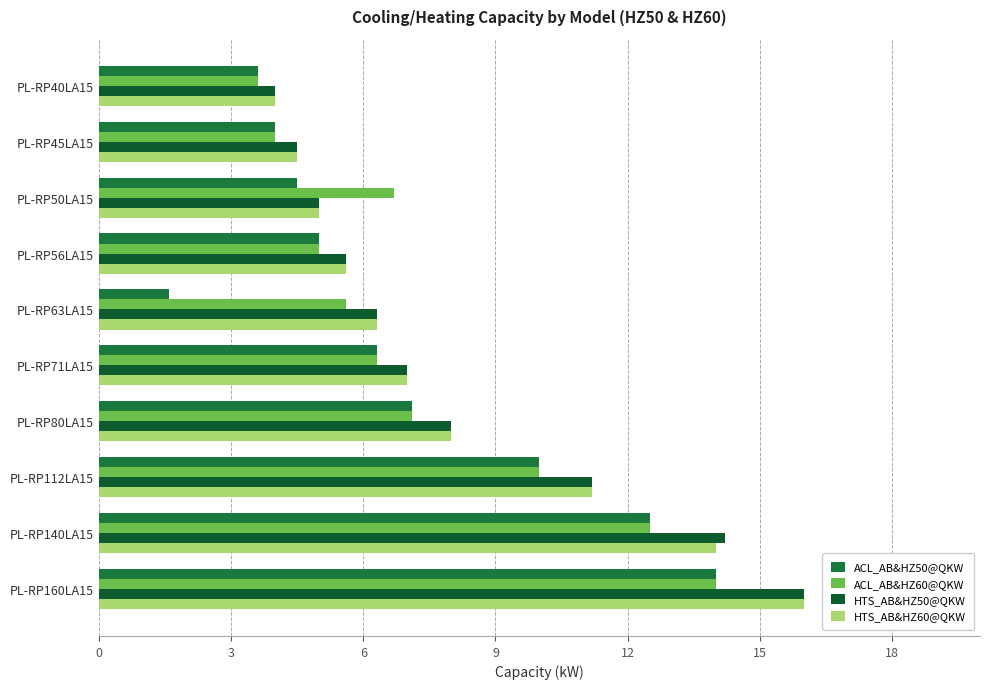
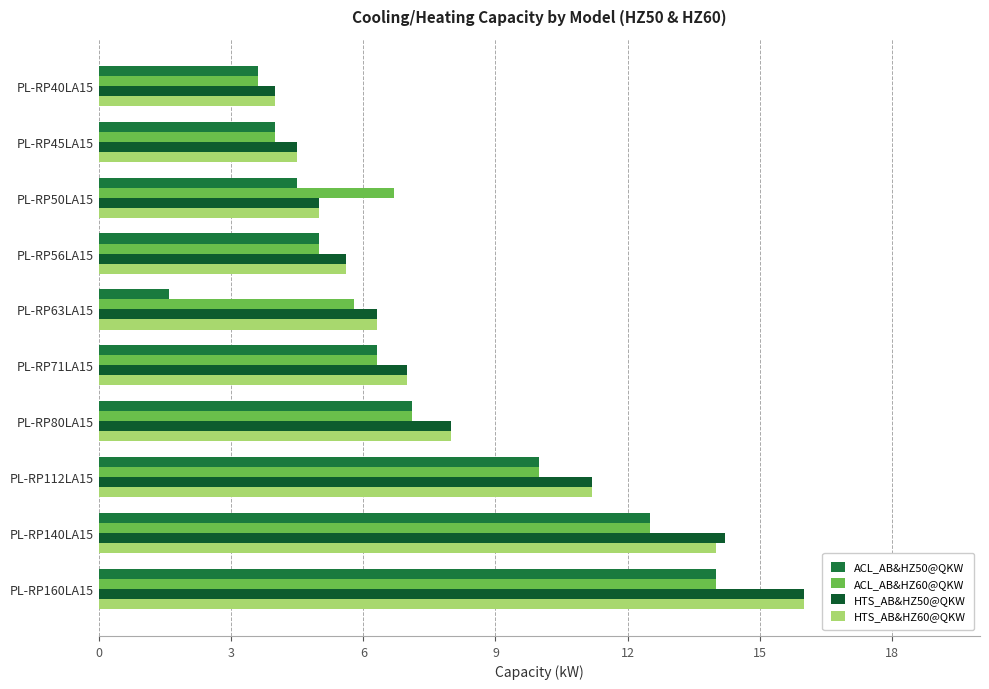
  {
    "ACL_AB&HZ60@QKW": {
      "PL-RP40LA15": 3.6,
      "PL-RP45LA15": 4.0,
      "PL-RP50LA15": 6.7,
      "PL-RP56LA15": 5.0,
-     "PL-RP63LA15": 5.6,
+     "PL-RP63LA15": 5.8,
      "PL-RP71LA15": 6.3,
      "PL-RP80LA15": 7.1,
      "PL-RP112LA15": 10.0,
      "PL-RP140LA15": 12.5,
      "PL-RP160LA15": 14.0
    },
    "HTS_AB&HZ60@QKW": {
      "PL-RP40LA15": 4.0,
      "PL-RP45LA15": 4.5,
      "PL-RP50LA15": 5.0,
      "PL-RP56LA15": 5.6,
      "PL-RP63LA15": 6.3,
      "PL-RP71LA15": 7.0,
      "PL-RP80LA15": 8.0,
      "PL-RP112LA15": 11.2,
      "PL-RP140LA15": 14.0,
      "PL-RP160LA15": 16.0
    }
  }
